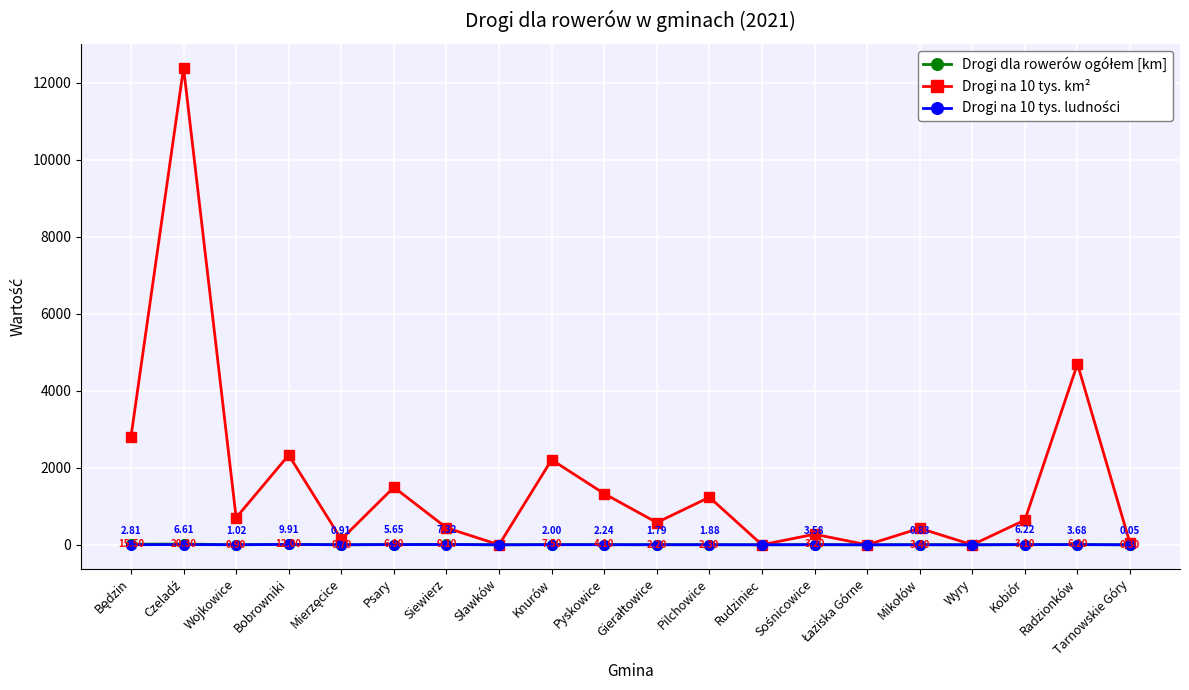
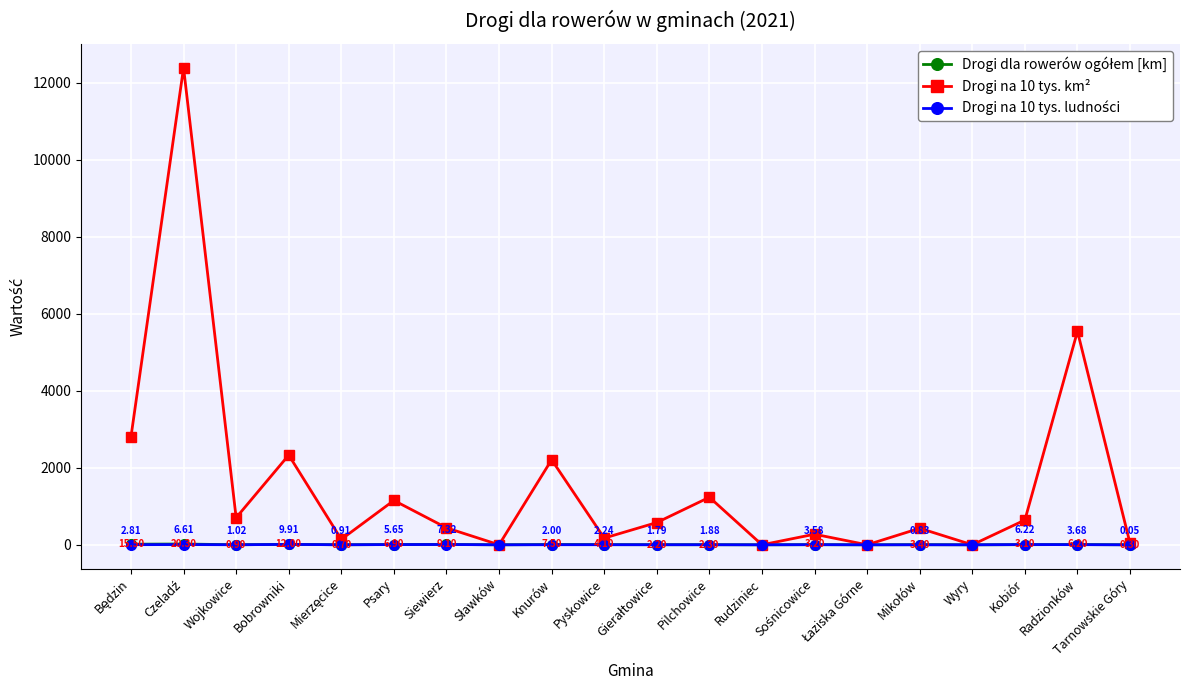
  {
    "Drogi na 10 tys. km²": {
      "Będzin": 2800,
      "Czeladź": 12400,
      "Bobrowniki": 2300,
-     "Psary": 1500,
+     "Psary": 1200,
      "Knurów": 2200,
-     "Pyskowice": 1300,
+     "Pyskowice": 200,
      "Pilchowice": 1200,
-     "Radzionków": 4700
+     "Radzionków": 5500
    }
  }
